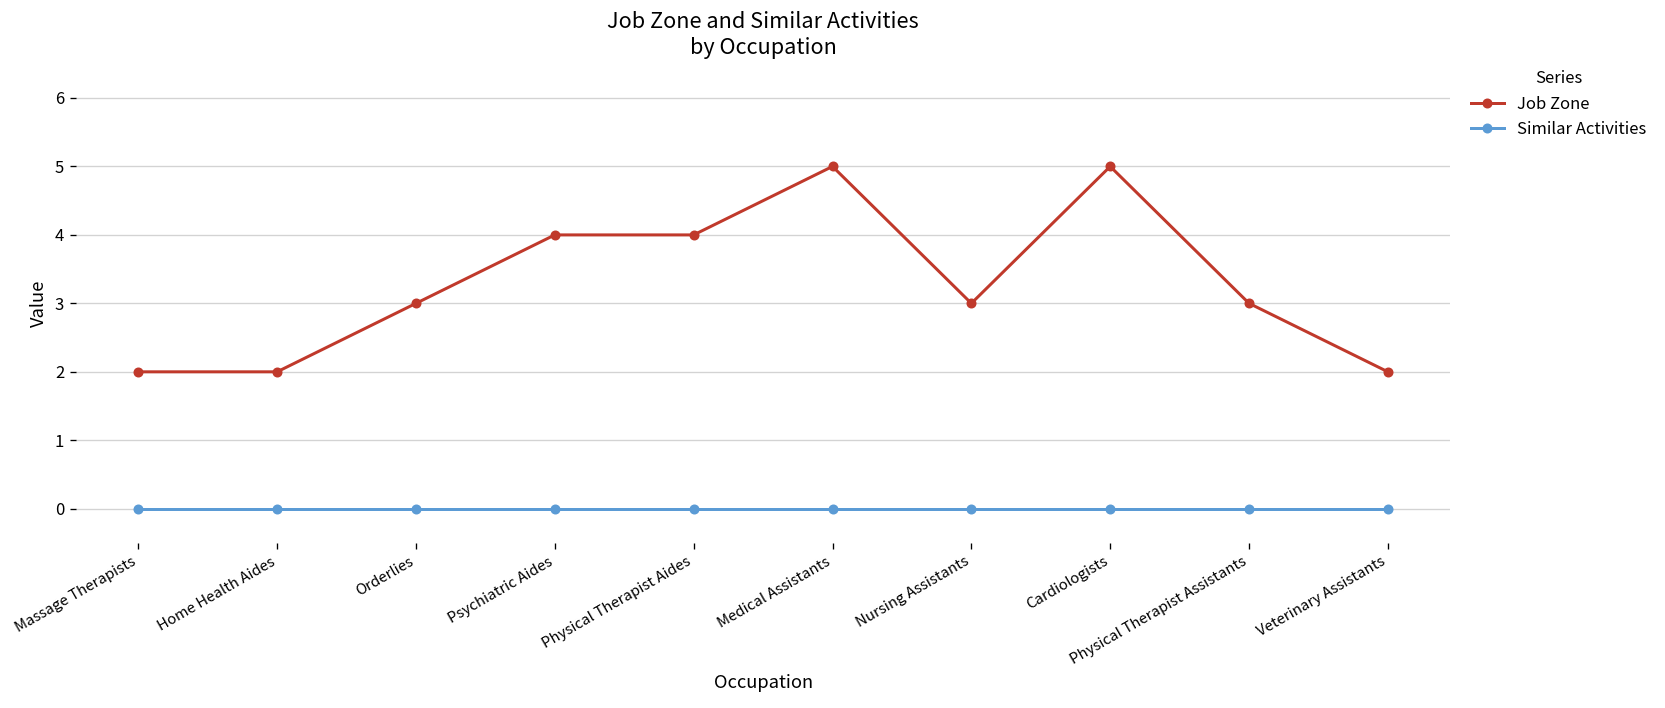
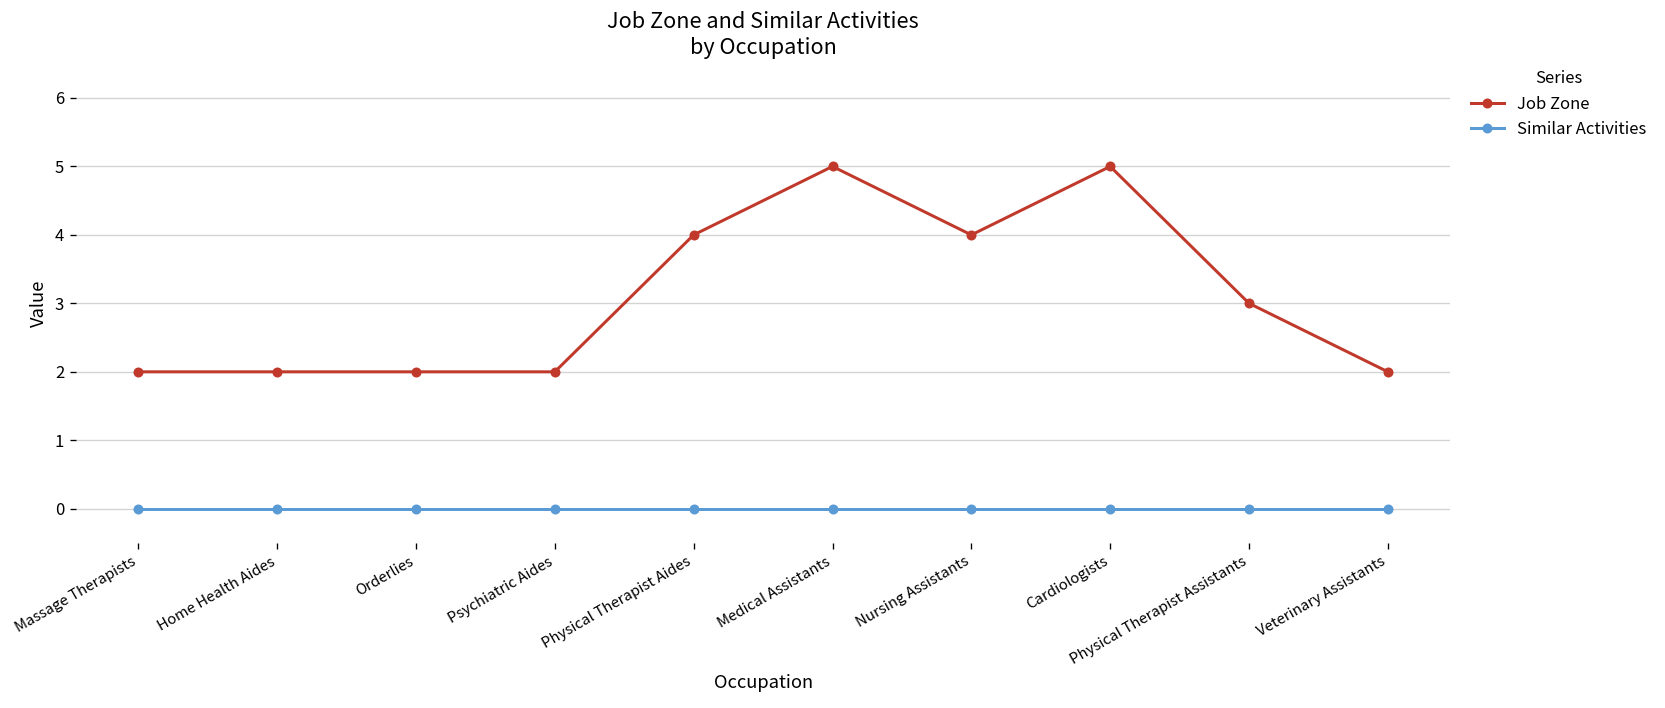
  {
    "Job Zone": {
      "Massage Therapists": 2,
      "Home Health Aides": 2,
-     "Orderlies": 3,
-     "Psychiatric Aides": 4,
+     "Orderlies": 2,
+     "Psychiatric Aides": 2,
      "Physical Therapist Aides": 4,
      "Medical Assistants": 5,
-     "Nursing Assistants": 3,
+     "Nursing Assistants": 4,
      "Cardiologists": 5,
      "Physical Therapist Assistants": 3,
      "Veterinary Assistants": 2
    },
    "Similar Activities": {
      "Massage Therapists": 0,
      "Home Health Aides": 0,
      "Orderlies": 0,
      "Psychiatric Aides": 0,
      "Physical Therapist Aides": 0,
      "Medical Assistants": 0,
      "Nursing Assistants": 0,
      "Cardiologists": 0,
      "Physical Therapist Assistants": 0,
      "Veterinary Assistants": 0
    }
  }
